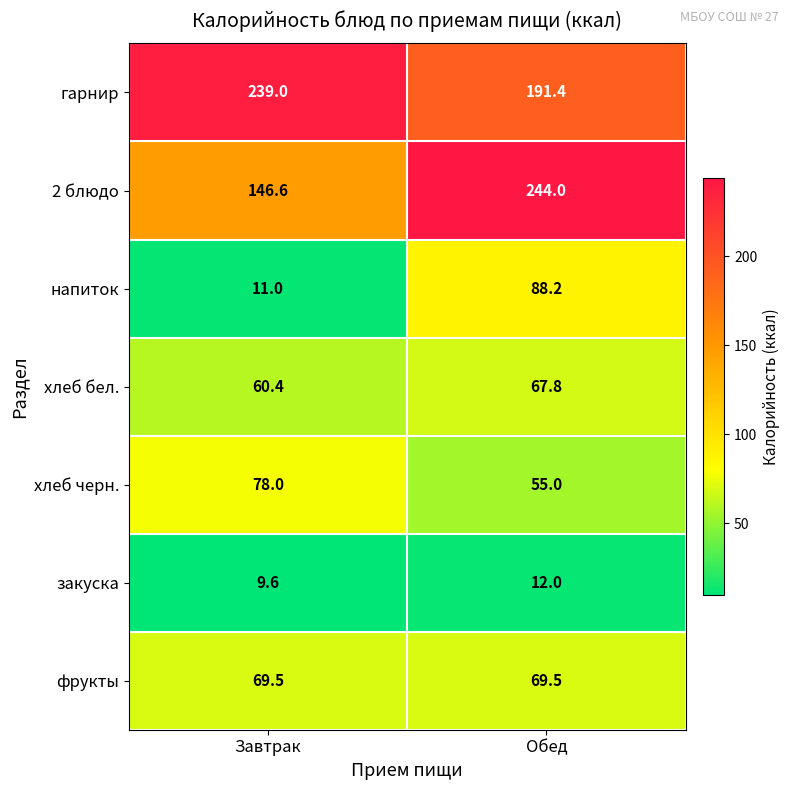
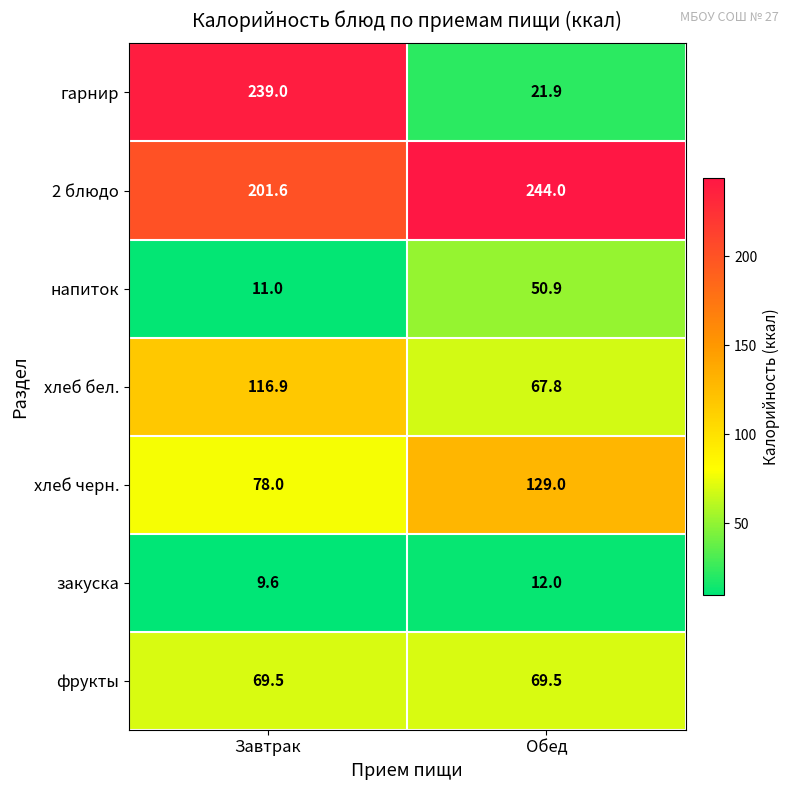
  {
    "гарнир": {
      "Завтрак": 239.0,
-     "Обед": 191.4
+     "Обед": 21.9
    },
    "2 блюдо": {
-     "Завтрак": 146.6,
+     "Завтрак": 201.6,
      "Обед": 244.0
    },
    "напиток": {
      "Завтрак": 11.0,
-     "Обед": 88.2
+     "Обед": 50.9
    },
    "хлеб бел.": {
-     "Завтрак": 60.4,
+     "Завтрак": 116.9,
      "Обед": 67.8
    },
    "хлеб черн.": {
      "Завтрак": 78.0,
-     "Обед": 55.0
+     "Обед": 129.0
    },
    "закуска": {
      "Завтрак": 9.6,
      "Обед": 12.0
    },
    "фрукты": {
      "Завтрак": 69.5,
      "Обед": 69.5
    }
  }
